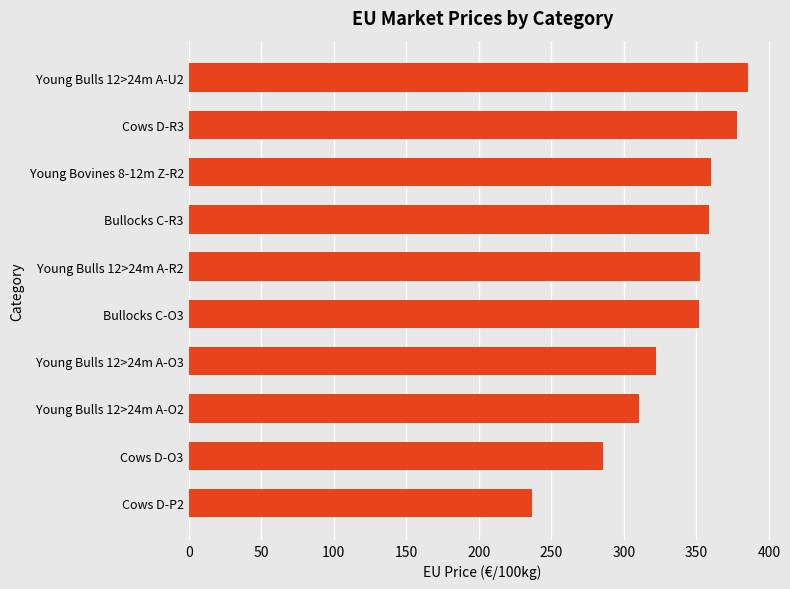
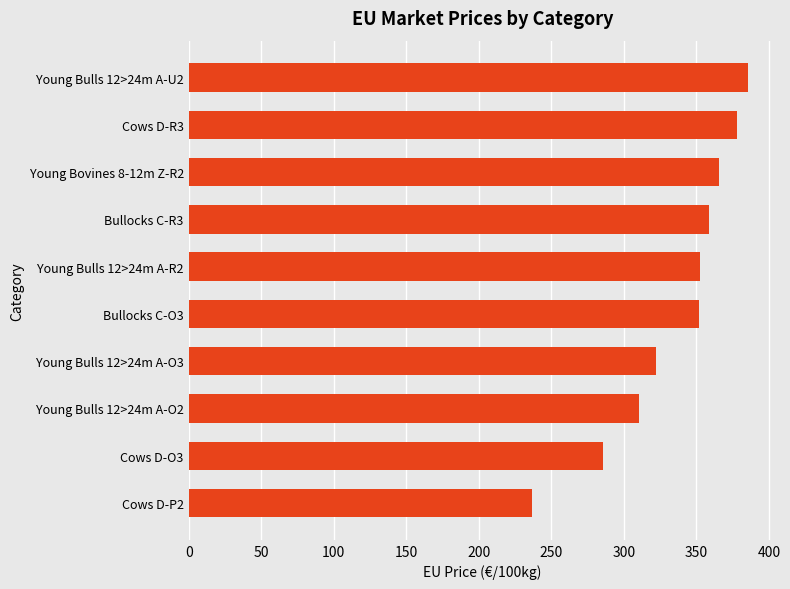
  {
    "Young Bulls 12>24m A-U2": 386,
    "Cows D-R3": 378,
-   "Young Bovines 8-12m Z-R2": 360,
+   "Young Bovines 8-12m Z-R2": 366,
    "Bullocks C-R3": 359,
    "Young Bulls 12>24m A-R2": 353,
    "Bullocks C-O3": 352,
    "Young Bulls 12>24m A-O3": 322,
    "Young Bulls 12>24m A-O2": 311,
    "Cows D-O3": 285,
    "Cows D-P2": 236
  }
